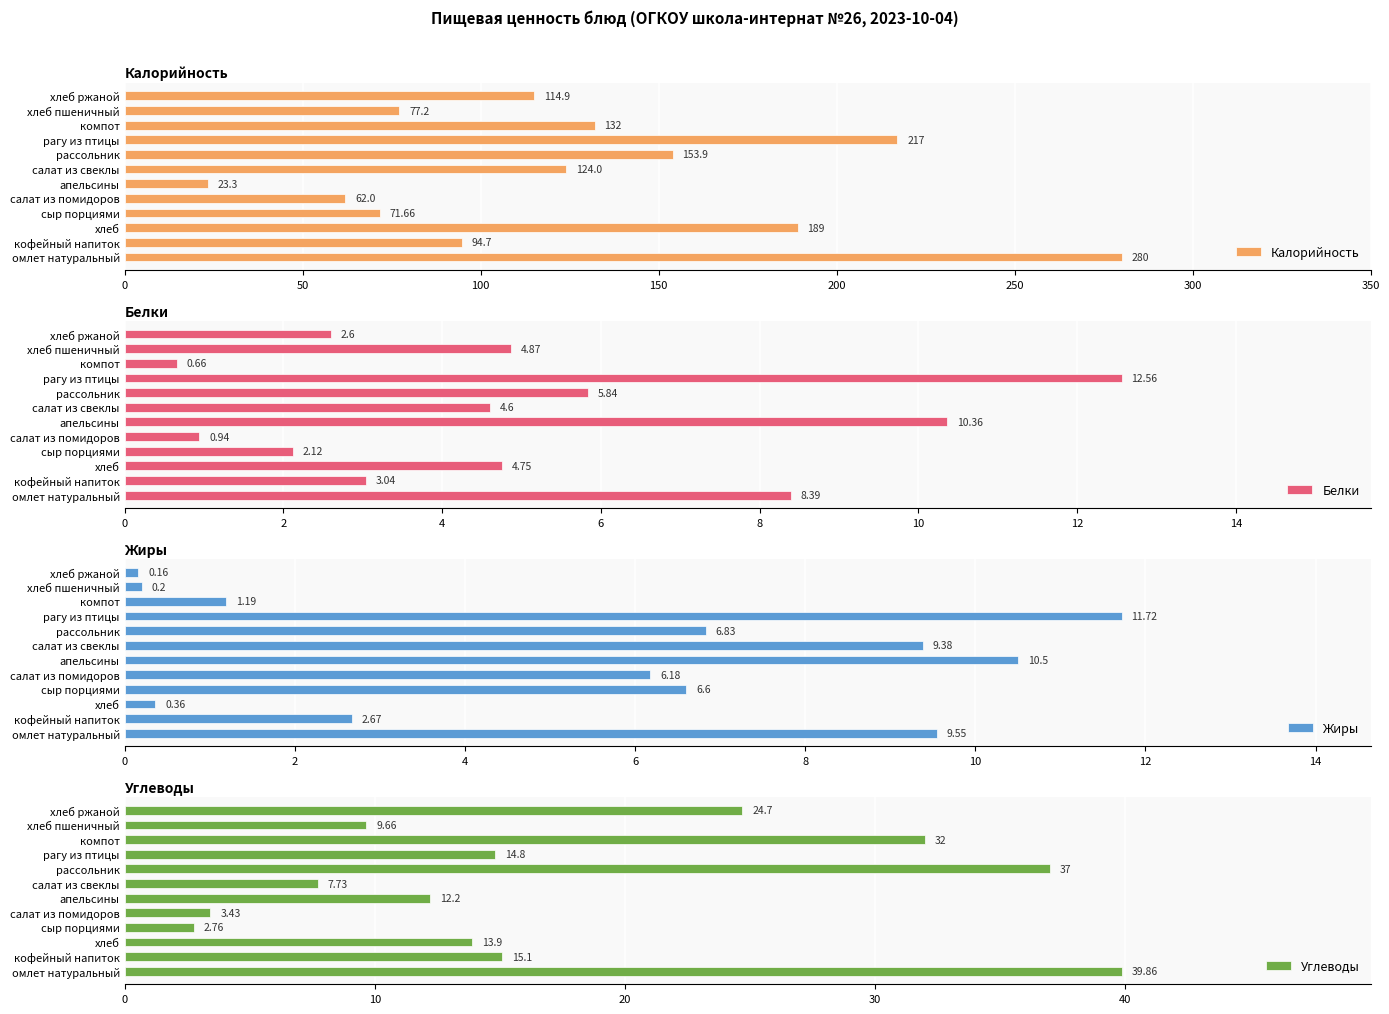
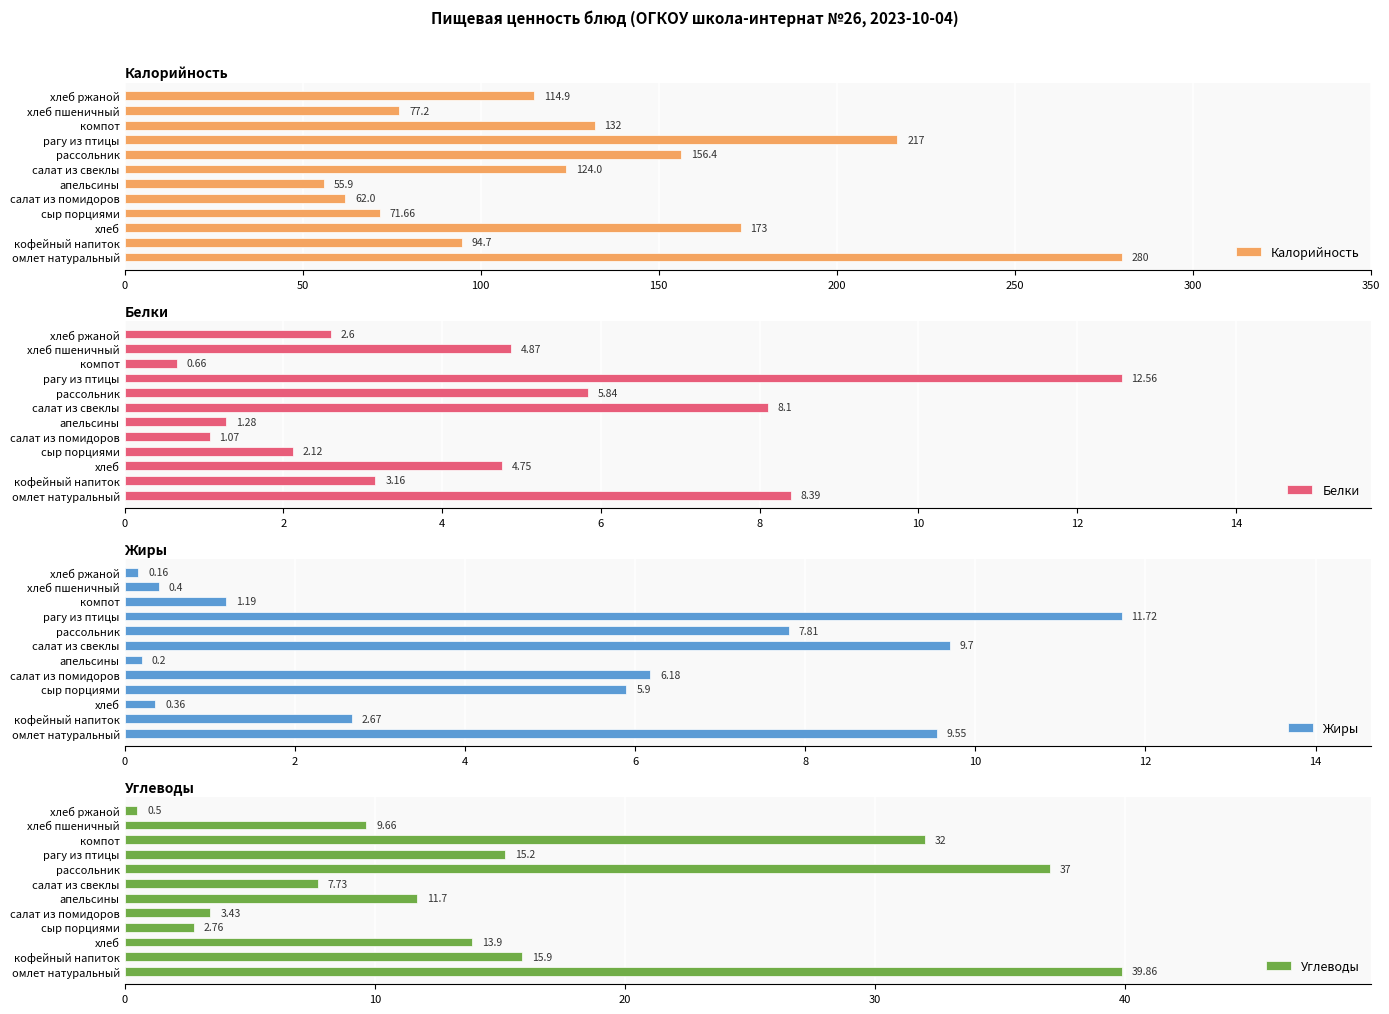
  {
    "Калорийность": {
      "хлеб ржаной": 114.9,
      "хлеб пшеничный": 77.2,
      "компот": 132,
      "рагу из птицы": 217,
-     "рассольник": 153.9,
+     "рассольник": 156.4,
      "салат из свеклы": 124.0,
-     "апельсины": 23.3,
+     "апельсины": 55.9,
      "салат из помидоров": 62.0,
      "сыр порциями": 71.66,
-     "хлеб": 189,
+     "хлеб": 173,
      "кофейный напиток": 94.7,
      "омлет натуральный": 280
    },
    "Белки": {
      "хлеб ржаной": 2.6,
      "хлеб пшеничный": 4.87,
      "компот": 0.66,
      "рагу из птицы": 12.56,
      "рассольник": 5.84,
-     "салат из свеклы": 4.6,
-     "апельсины": 10.36,
-     "салат из помидоров": 0.94,
+     "салат из свеклы": 8.1,
+     "апельсины": 1.28,
+     "салат из помидоров": 1.07,
      "сыр порциями": 2.12,
      "хлеб": 4.75,
-     "кофейный напиток": 3.04,
+     "кофейный напиток": 3.16,
      "омлет натуральный": 8.39
    },
    "Жиры": {
      "хлеб ржаной": 0.16,
-     "хлеб пшеничный": 0.2,
+     "хлеб пшеничный": 0.4,
      "компот": 1.19,
      "рагу из птицы": 11.72,
-     "рассольник": 6.83,
-     "салат из свеклы": 9.38,
-     "апельсины": 10.5,
+     "рассольник": 7.81,
+     "салат из свеклы": 9.7,
+     "апельсины": 0.2,
      "салат из помидоров": 6.18,
-     "сыр порциями": 6.6,
+     "сыр порциями": 5.9,
      "хлеб": 0.36,
      "кофейный напиток": 2.67,
      "омлет натуральный": 9.55
    },
    "Углеводы": {
-     "хлеб ржаной": 24.7,
+     "хлеб ржаной": 0.5,
      "хлеб пшеничный": 9.66,
      "компот": 32,
-     "рагу из птицы": 14.8,
+     "рагу из птицы": 15.2,
      "рассольник": 37,
      "салат из свеклы": 7.73,
-     "апельсины": 12.2,
+     "апельсины": 11.7,
      "салат из помидоров": 3.43,
      "сыр порциями": 2.76,
      "хлеб": 13.9,
-     "кофейный напиток": 15.1,
+     "кофейный напиток": 15.9,
      "омлет натуральный": 39.86
    }
  }
